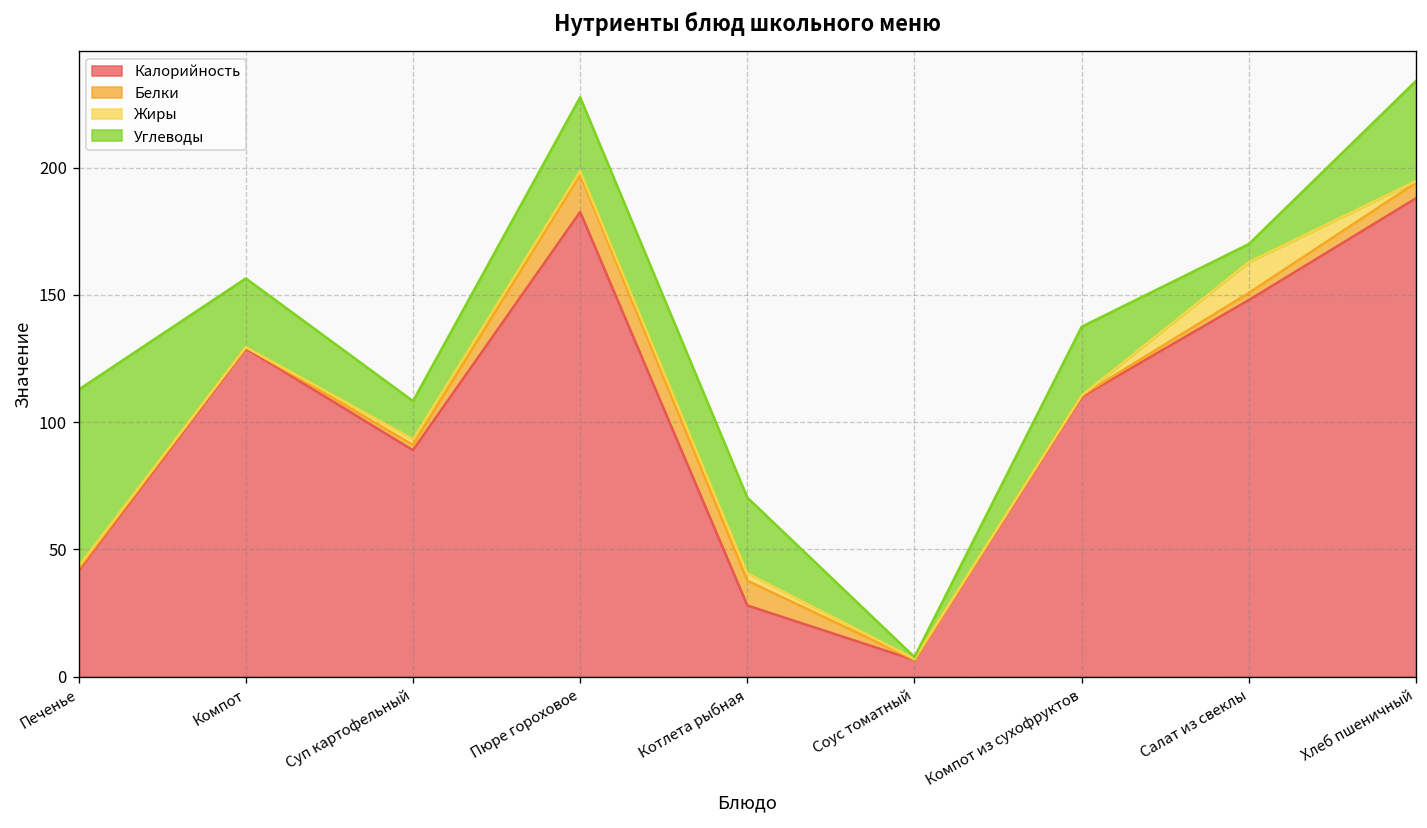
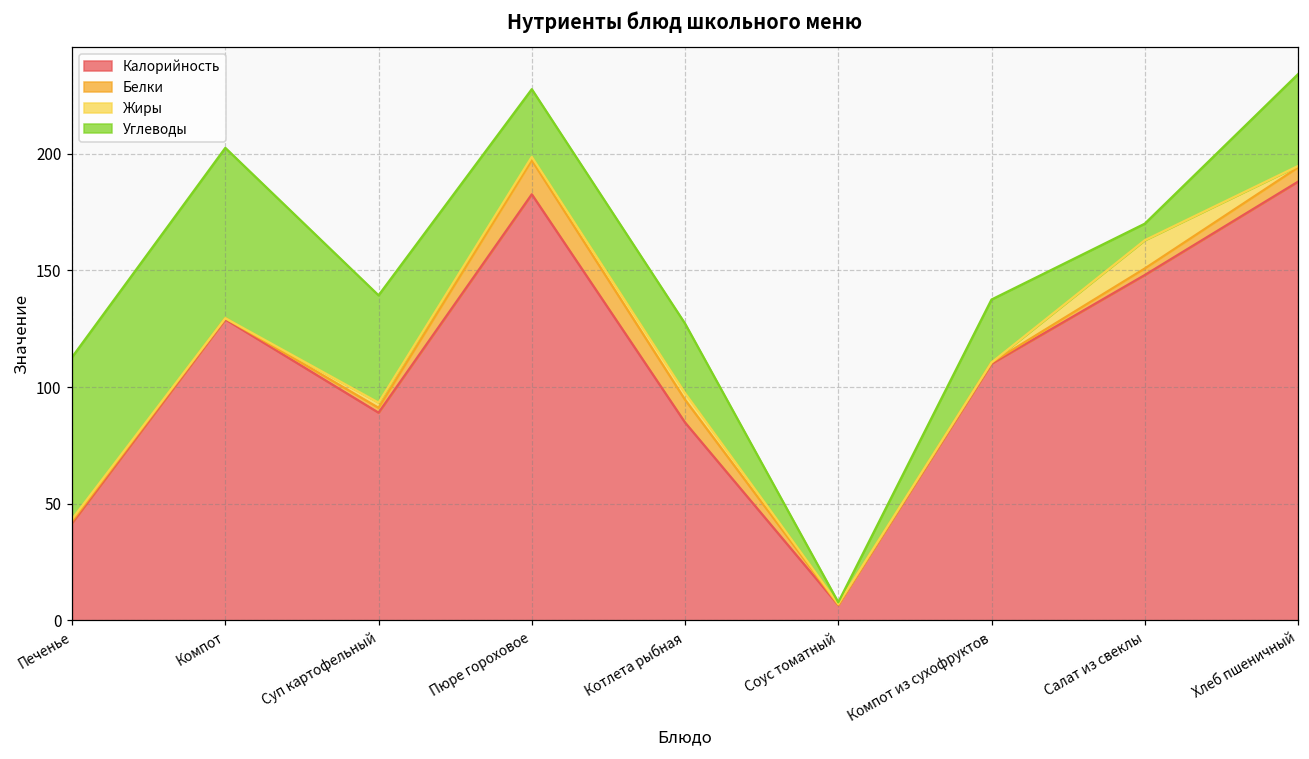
  {
    "Калорийность": {
      "Суп картофельный": 89,
      "Пюре гороховое": 183,
-     "Котлета рыбная": 28,
+     "Котлета рыбная": 85,
      "Салат из свеклы": 148,
      "Хлеб пшеничный": 188
    },
    "Углеводы": {
      "Печенье": 69,
-     "Компот": 27,
-     "Суп картофельный": 15,
+     "Компот": 73,
+     "Суп картофельный": 46,
      "Пюре гороховое": 29,
      "Котлета рыбная": 30,
      "Компот из сухофруктов": 27,
      "Салат из свеклы": 7,
      "Хлеб пшеничный": 39
    }
  }
